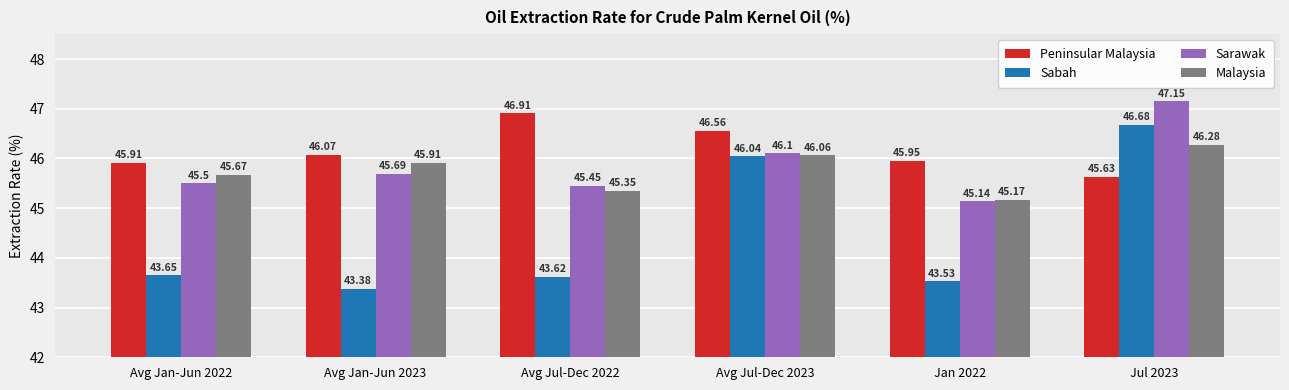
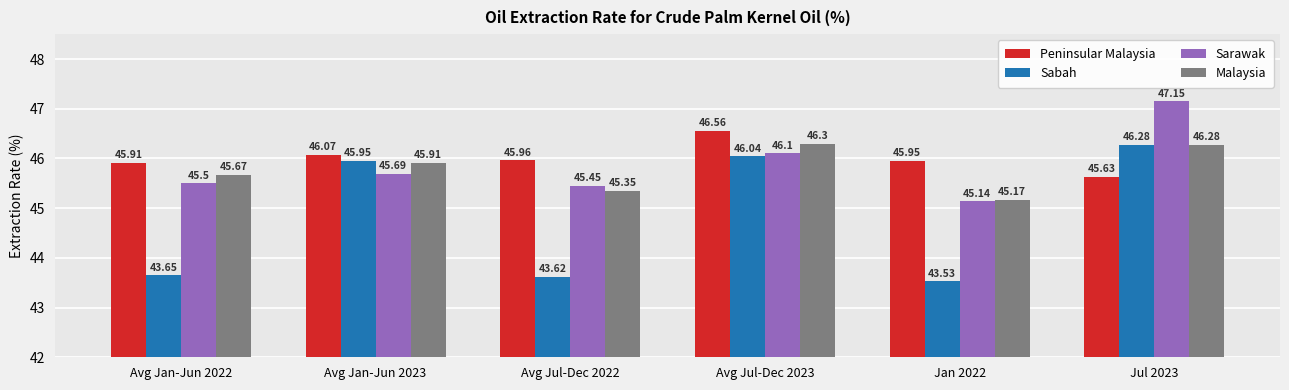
  {
    "Peninsular Malaysia": {
      "Avg Jan-Jun 2022": 45.91,
      "Avg Jan-Jun 2023": 46.07,
-     "Avg Jul-Dec 2022": 46.91,
+     "Avg Jul-Dec 2022": 45.96,
      "Avg Jul-Dec 2023": 46.56,
      "Jan 2022": 45.95,
      "Jul 2023": 45.63
    },
    "Sabah": {
      "Avg Jan-Jun 2022": 43.65,
-     "Avg Jan-Jun 2023": 43.38,
+     "Avg Jan-Jun 2023": 45.95,
      "Avg Jul-Dec 2022": 43.62,
      "Avg Jul-Dec 2023": 46.04,
      "Jan 2022": 43.53,
-     "Jul 2023": 46.68
+     "Jul 2023": 46.28
    },
    "Sarawak": {
      "Avg Jan-Jun 2022": 45.5,
      "Avg Jan-Jun 2023": 45.69,
      "Avg Jul-Dec 2022": 45.45,
      "Avg Jul-Dec 2023": 46.1,
      "Jan 2022": 45.14,
      "Jul 2023": 47.15
    },
    "Malaysia": {
      "Avg Jan-Jun 2022": 45.67,
      "Avg Jan-Jun 2023": 45.91,
      "Avg Jul-Dec 2022": 45.35,
-     "Avg Jul-Dec 2023": 46.06,
+     "Avg Jul-Dec 2023": 46.3,
      "Jan 2022": 45.17,
      "Jul 2023": 46.28
    }
  }
